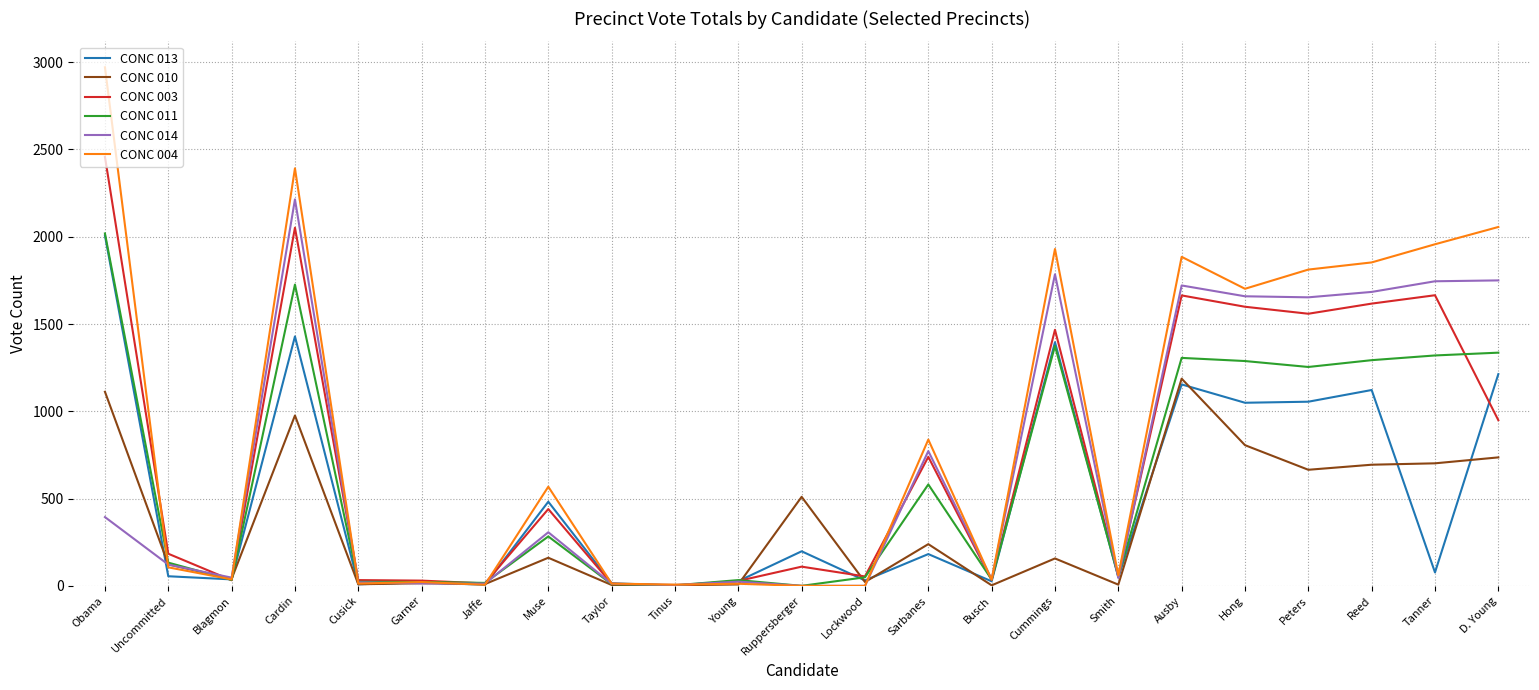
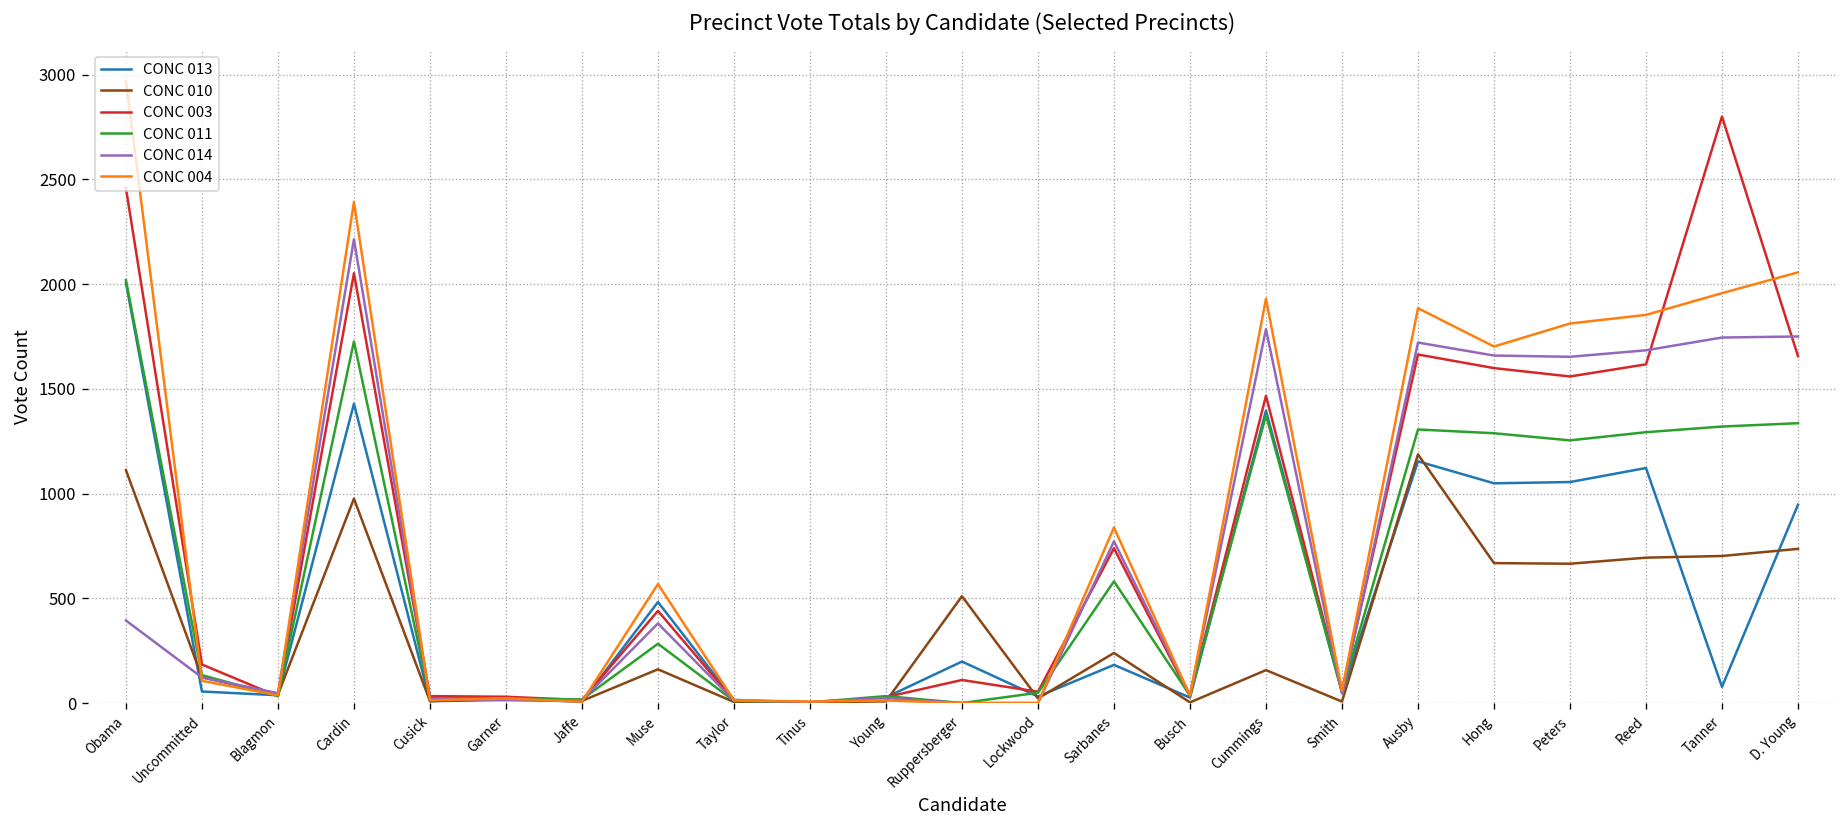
  {
    "CONC 013": {
      "Uncommitted": 60,
      "Cardin": 1430,
      "Muse": 480,
      "Ruppersberger": 200,
      "Sarbanes": 180,
      "Cummings": 1400,
      "Ausby": 1150,
      "Hong": 1050,
      "Peters": 1060,
      "Reed": 1120,
      "Tanner": 80,
-     "D. Young": 1210
+     "D. Young": 950
    },
    "CONC 010": {
      "Obama": 1110,
      "Cardin": 980,
      "Muse": 160,
      "Ruppersberger": 510,
      "Sarbanes": 240,
      "Busch": 0,
      "Cummings": 160,
      "Smith": 10,
      "Ausby": 1190,
-     "Hong": 810,
+     "Hong": 670,
      "Peters": 670,
      "Reed": 690,
      "Tanner": 700,
      "D. Young": 740
    },
    "CONC 003": {
      "Uncommitted": 180,
      "Cardin": 2050,
      "Muse": 440,
      "Ruppersberger": 110,
      "Sarbanes": 740,
      "Cummings": 1470,
      "Ausby": 1660,
      "Hong": 1600,
      "Peters": 1560,
      "Reed": 1620,
-     "Tanner": 1670,
-     "D. Young": 950
+     "Tanner": 2800,
+     "D. Young": 1660
    },
    "CONC 011": {
      "Cardin": 1730,
      "Muse": 280,
      "Sarbanes": 580,
      "Cummings": 1370,
      "Ausby": 1310,
      "Hong": 1290,
      "Peters": 1250,
      "Reed": 1290,
      "Tanner": 1320,
      "D. Young": 1340
    },
    "CONC 014": {
      "Obama": 390,
      "Cardin": 2210,
-     "Muse": 310,
+     "Muse": 380,
      "Sarbanes": 770,
      "Cummings": 1790,
      "Ausby": 1720,
      "Hong": 1660,
      "Peters": 1650,
      "Reed": 1680,
      "Tanner": 1750,
      "D. Young": 1750
    },
    "CONC 004": {
      "Uncommitted": 110,
      "Cardin": 2390,
      "Muse": 570,
      "Sarbanes": 840,
      "Cummings": 1930,
      "Ausby": 1890,
      "Hong": 1700,
      "Peters": 1810,
      "Reed": 1850,
      "Tanner": 1960,
      "D. Young": 2060
    }
  }
